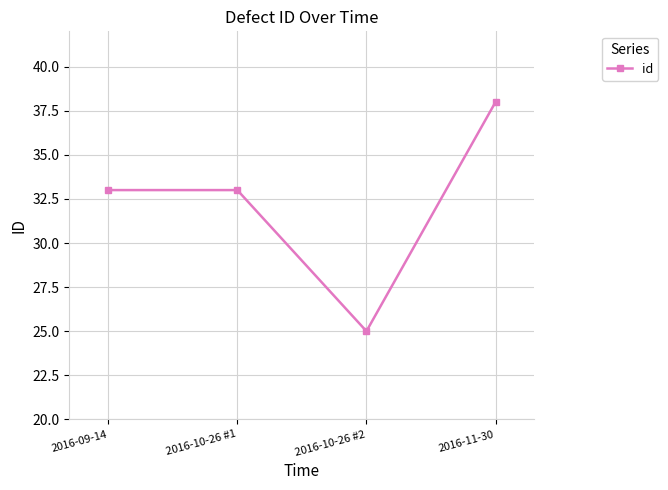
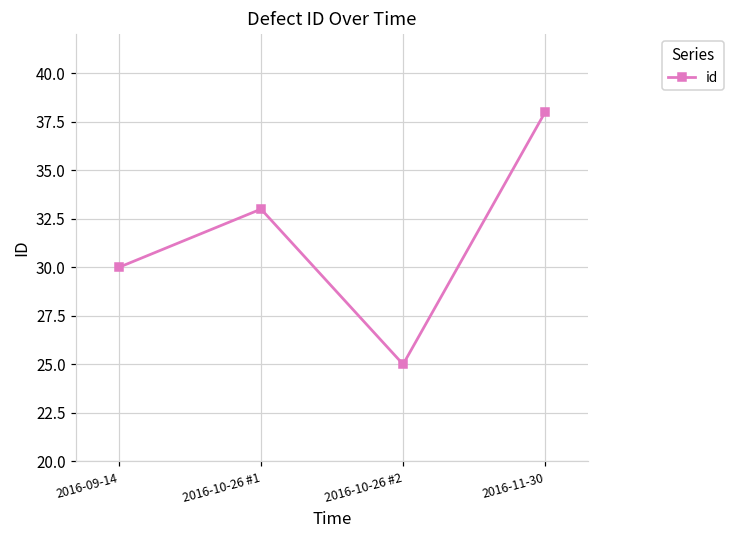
  {
-   "2016-09-14": 33,
+   "2016-09-14": 30,
    "2016-10-26 #1": 33,
    "2016-10-26 #2": 25,
    "2016-11-30": 38
  }
